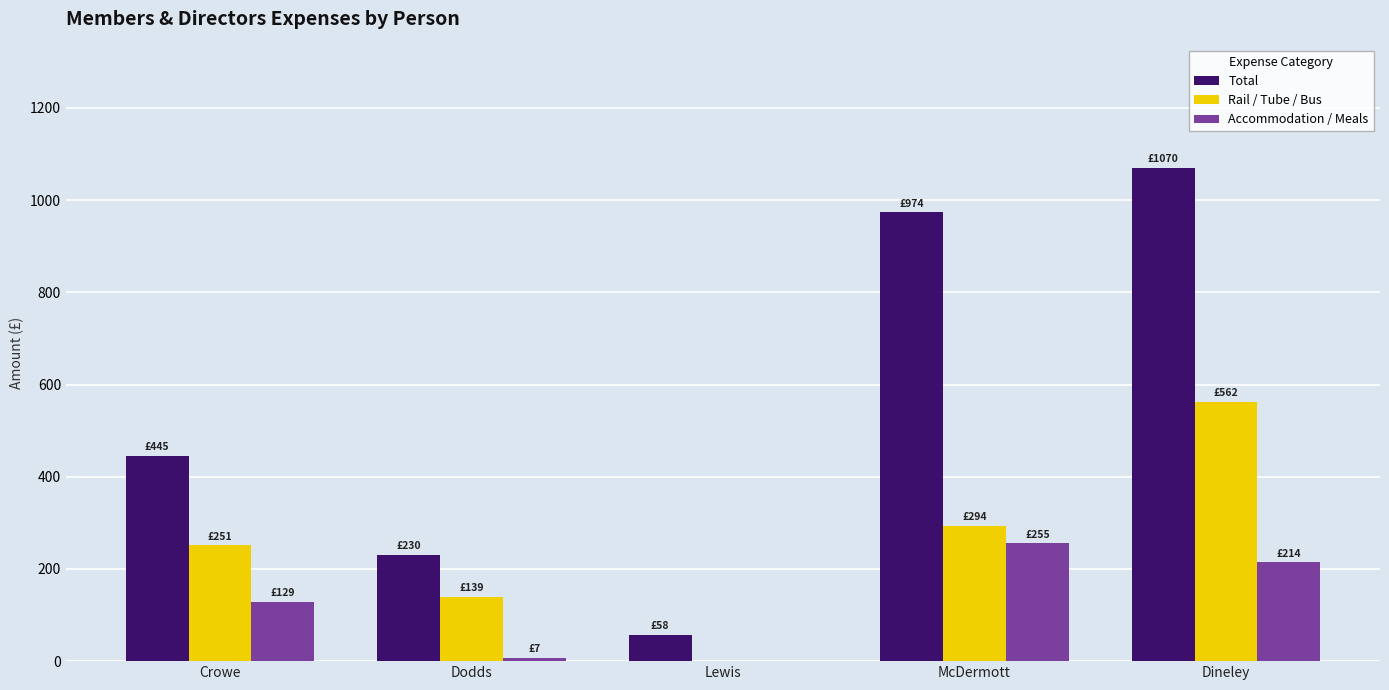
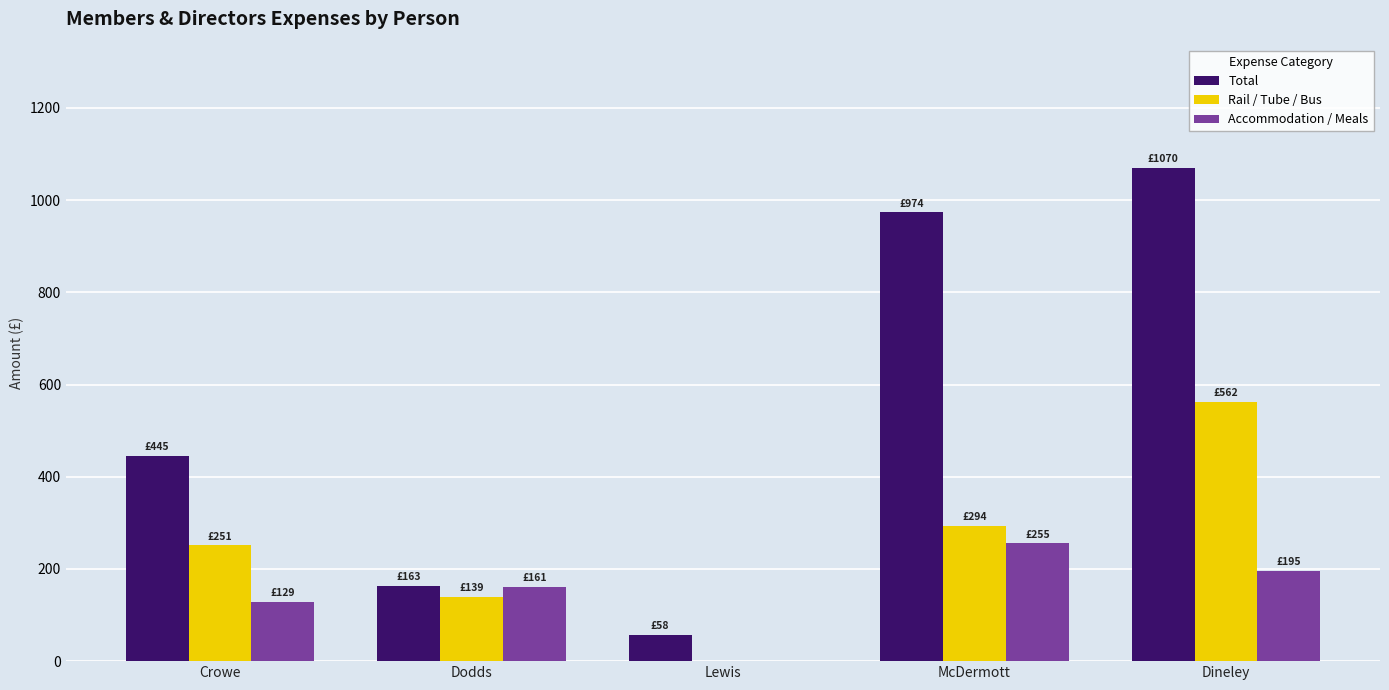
  {
    "Total": {
      "Crowe": "£445",
-     "Dodds": "£230",
+     "Dodds": "£163",
      "Lewis": "£58",
      "McDermott": "£974",
      "Dineley": "£1070"
    },
    "Rail / Tube / Bus": {
      "Crowe": "£251",
      "Dodds": "£139",
      "McDermott": "£294",
      "Dineley": "£562"
    },
    "Accommodation / Meals": {
      "Crowe": "£129",
-     "Dodds": "£7",
+     "Dodds": "£161",
      "McDermott": "£255",
-     "Dineley": "£214"
+     "Dineley": "£195"
    }
  }
